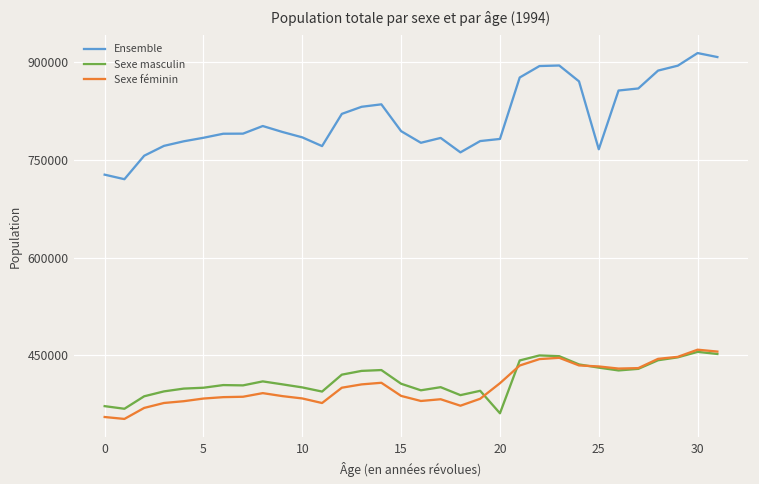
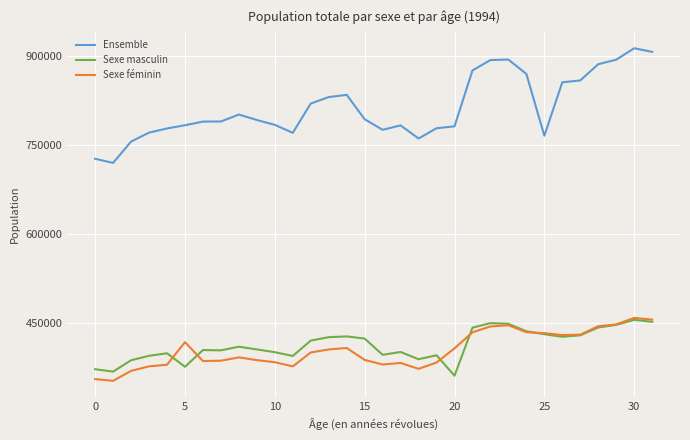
  {
    "Ensemble": {
      "0": 730000,
      "5": 780000,
      "10": 780000,
      "15": 790000,
      "20": 780000,
      "25": 770000,
      "30": 910000
    },
    "Sexe masculin": {
      "0": 370000,
-     "5": 400000,
+     "5": 380000,
      "10": 400000,
-     "15": 410000,
+     "15": 420000,
      "20": 360000
    },
    "Sexe féminin": {
      "0": 360000,
-     "5": 380000,
+     "5": 420000,
      "10": 380000,
      "15": 390000,
      "20": 410000
    }
  }
